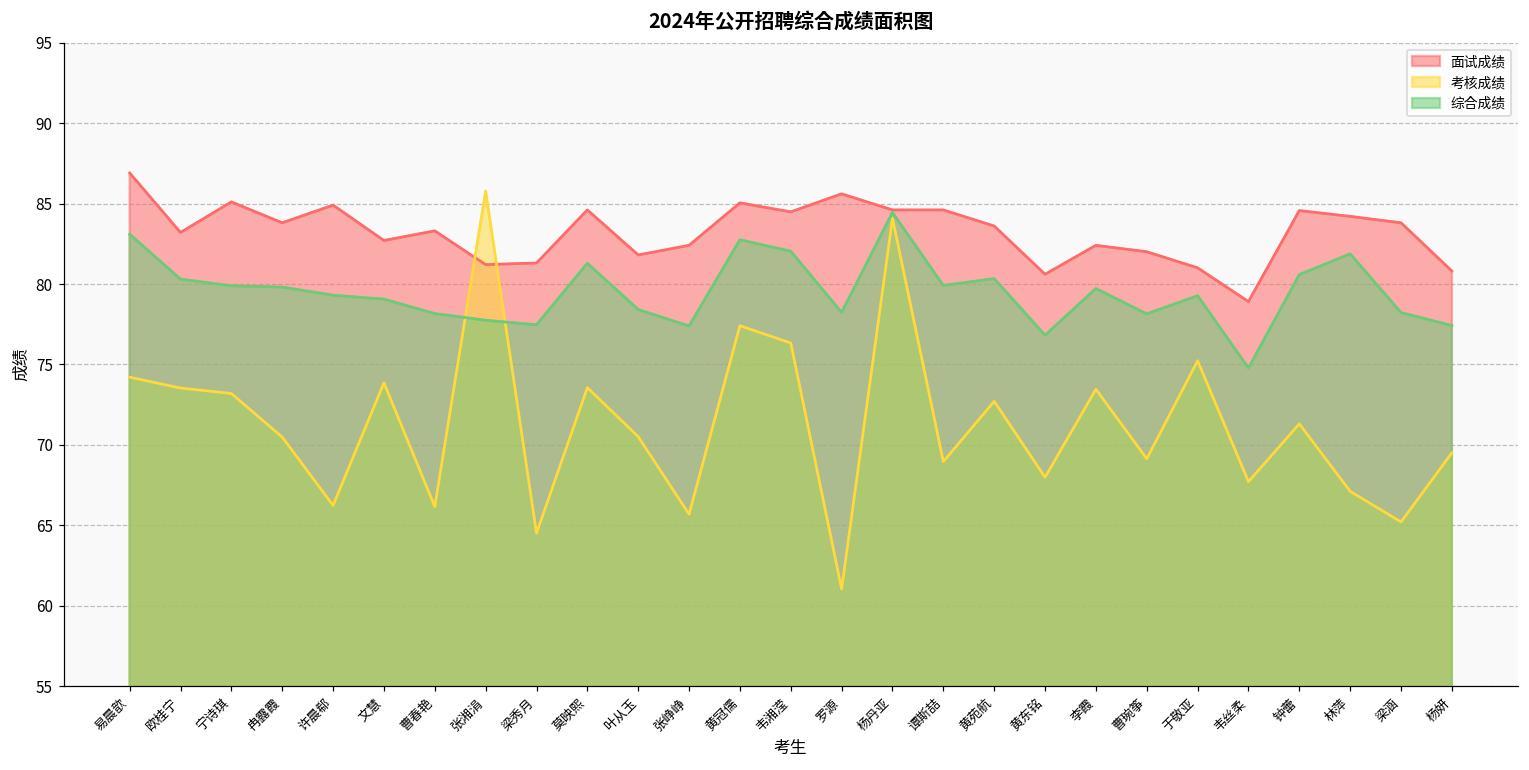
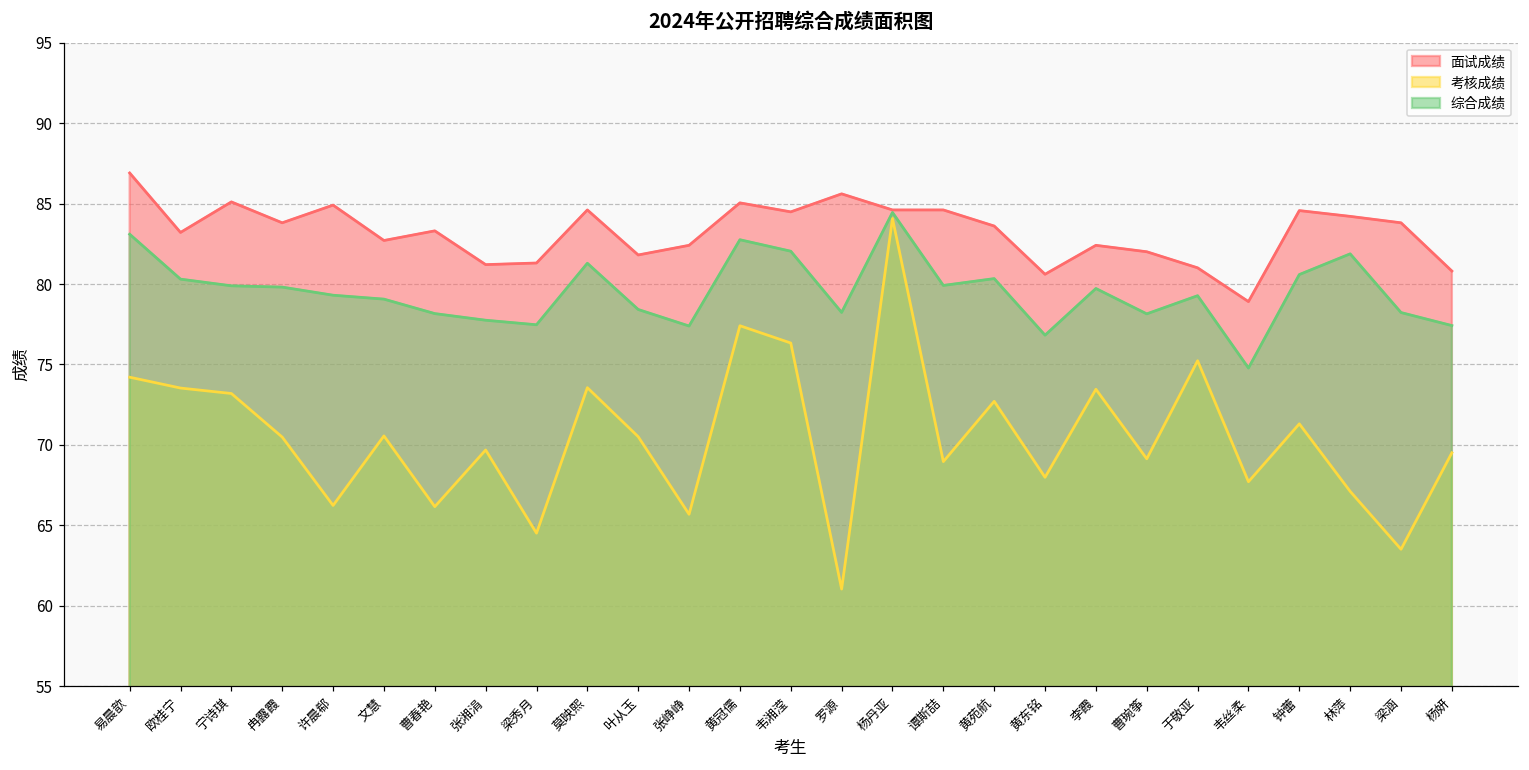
  {
    "面试成绩": {
      "易晨歆": 86.9,
      "欧桂宁": 83.2,
      "宁诗琪": 85.1,
      "冉露霞": 83.8,
      "许晨郗": 84.9,
      "文慧": 82.7,
      "曹春艳": 83.3,
      "张湘涓": 81.2,
      "梁秀月": 81.3,
      "莫映熙": 84.6,
      "叶从玉": 81.8,
      "张峥峥": 82.4,
      "黄冠儒": 85.0,
      "韦湘滢": 84.5,
      "罗源": 85.6,
      "谭斯喆": 84.6,
      "黄苑航": 83.6,
      "黄东铭": 80.6,
      "李霞": 82.4,
      "曹琬筝": 82.0,
      "于敬亚": 81.0,
      "韦丝柔": 78.9,
      "钟蕾": 84.6,
      "林萍": 84.2,
      "梁涵": 83.8,
      "杨妍": 80.8
    },
    "考核成绩": {
      "易晨歆": 74.2,
      "欧桂宁": 73.5,
      "宁诗琪": 73.2,
      "冉露霞": 70.5,
      "许晨郗": 66.2,
-     "文慧": 73.9,
+     "文慧": 70.6,
      "曹春艳": 66.2,
-     "张湘涓": 85.8,
+     "张湘涓": 69.7,
      "梁秀月": 64.5,
      "莫映熙": 73.6,
      "叶从玉": 70.5,
      "张峥峥": 65.7,
      "黄冠儒": 77.4,
      "韦湘滢": 76.3,
      "罗源": 61.0,
      "杨丹亚": 84.1,
      "谭斯喆": 69.0,
      "黄苑航": 72.7,
      "黄东铭": 68.0,
      "李霞": 73.5,
      "曹琬筝": 69.1,
      "于敬亚": 75.2,
      "韦丝柔": 67.7,
      "钟蕾": 71.3,
      "林萍": 67.1,
-     "梁涵": 65.2,
+     "梁涵": 63.5,
      "杨妍": 69.5
    },
    "综合成绩": {
      "易晨歆": 83.1,
      "欧桂宁": 80.3,
      "宁诗琪": 79.9,
      "冉露霞": 79.8,
      "许晨郗": 79.3,
      "文慧": 79.1,
      "曹春艳": 78.2,
      "张湘涓": 77.7,
      "梁秀月": 77.5,
      "莫映熙": 81.3,
      "叶从玉": 78.4,
      "张峥峥": 77.4,
      "黄冠儒": 82.7,
      "韦湘滢": 82.0,
      "罗源": 78.2,
      "谭斯喆": 79.9,
      "黄苑航": 80.3,
      "黄东铭": 76.8,
      "李霞": 79.7,
      "曹琬筝": 78.1,
      "于敬亚": 79.3,
      "韦丝柔": 74.8,
      "钟蕾": 80.6,
      "林萍": 81.9,
      "梁涵": 78.2,
      "杨妍": 77.4
    }
  }
